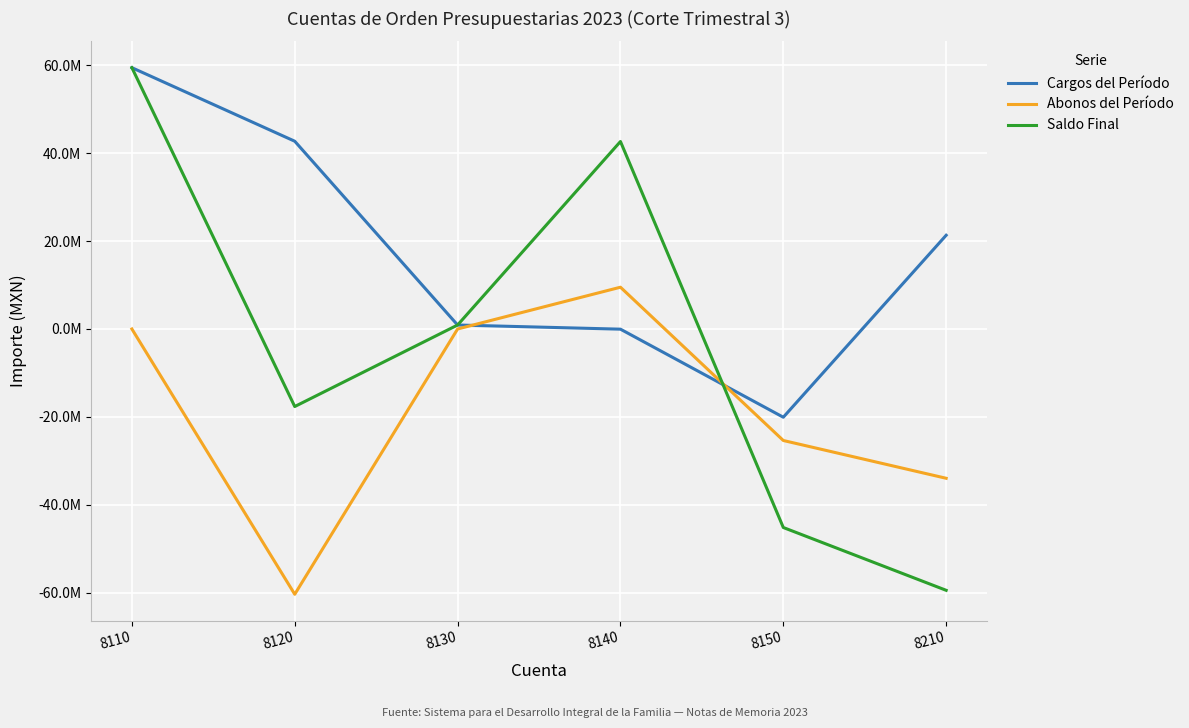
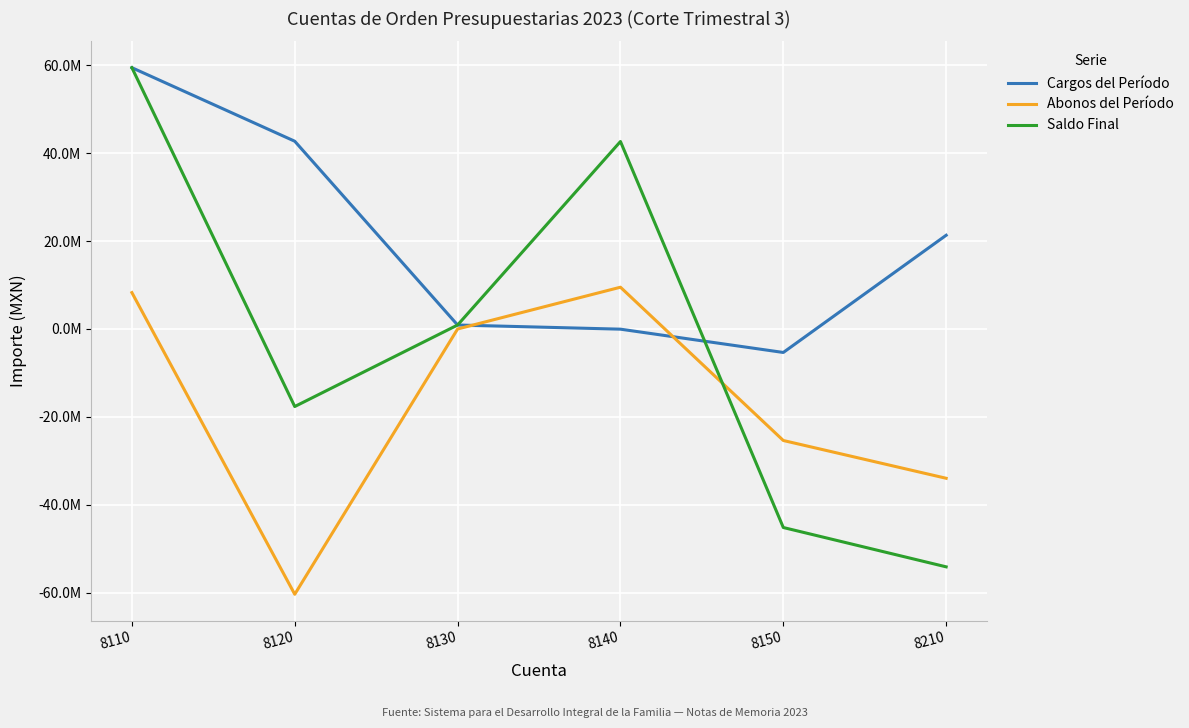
  {
    "Cargos del Período": {
      "8120": 43000000,
      "8140": 0,
-     "8150": -20000000,
+     "8150": -5000000,
      "8210": 21000000
    },
    "Abonos del Período": {
-     "8110": 0,
+     "8110": 8000000,
      "8120": -60000000,
      "8130": 0,
      "8140": 10000000,
      "8150": -25000000,
      "8210": -34000000
    },
    "Saldo Final": {
      "8120": -18000000,
      "8140": 43000000,
      "8150": -45000000,
-     "8210": -59000000
+     "8210": -54000000
    }
  }
